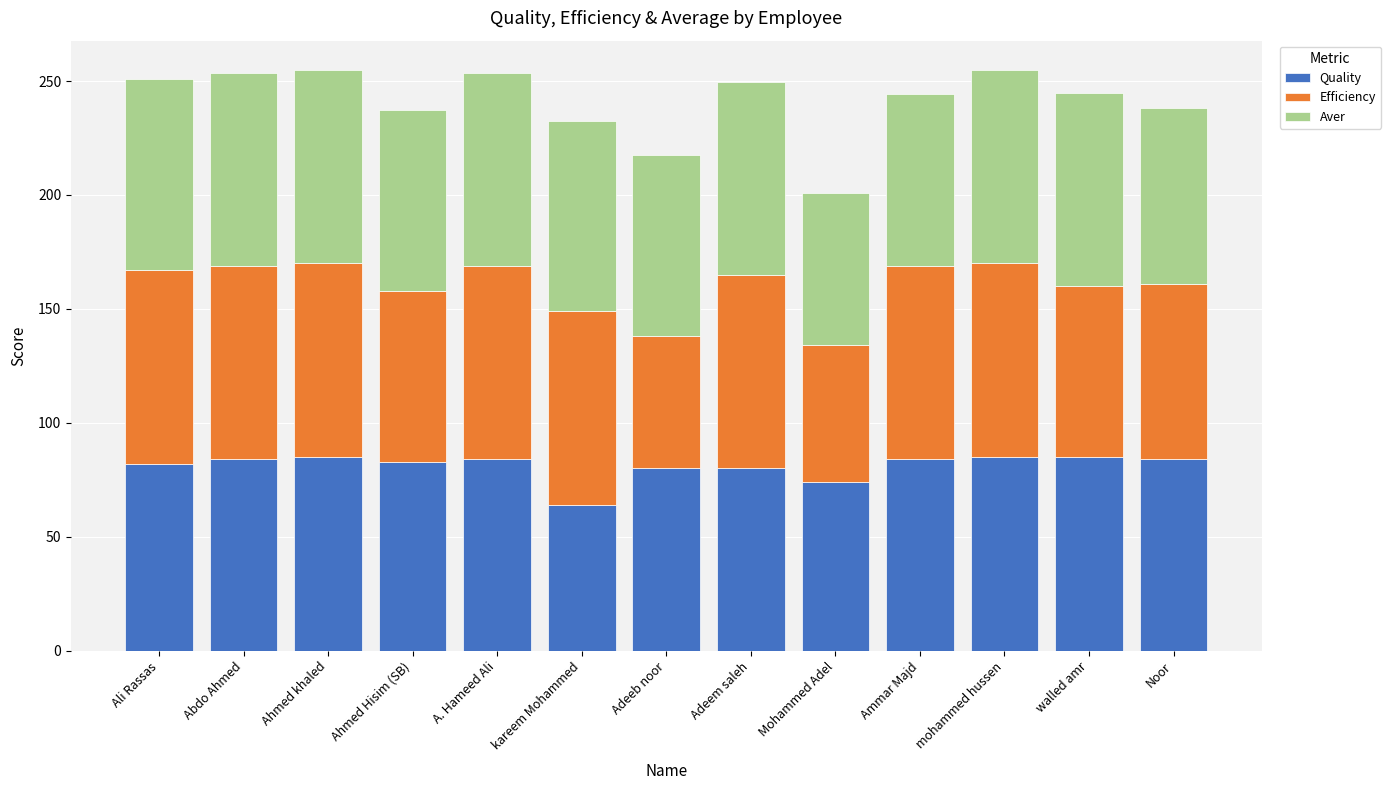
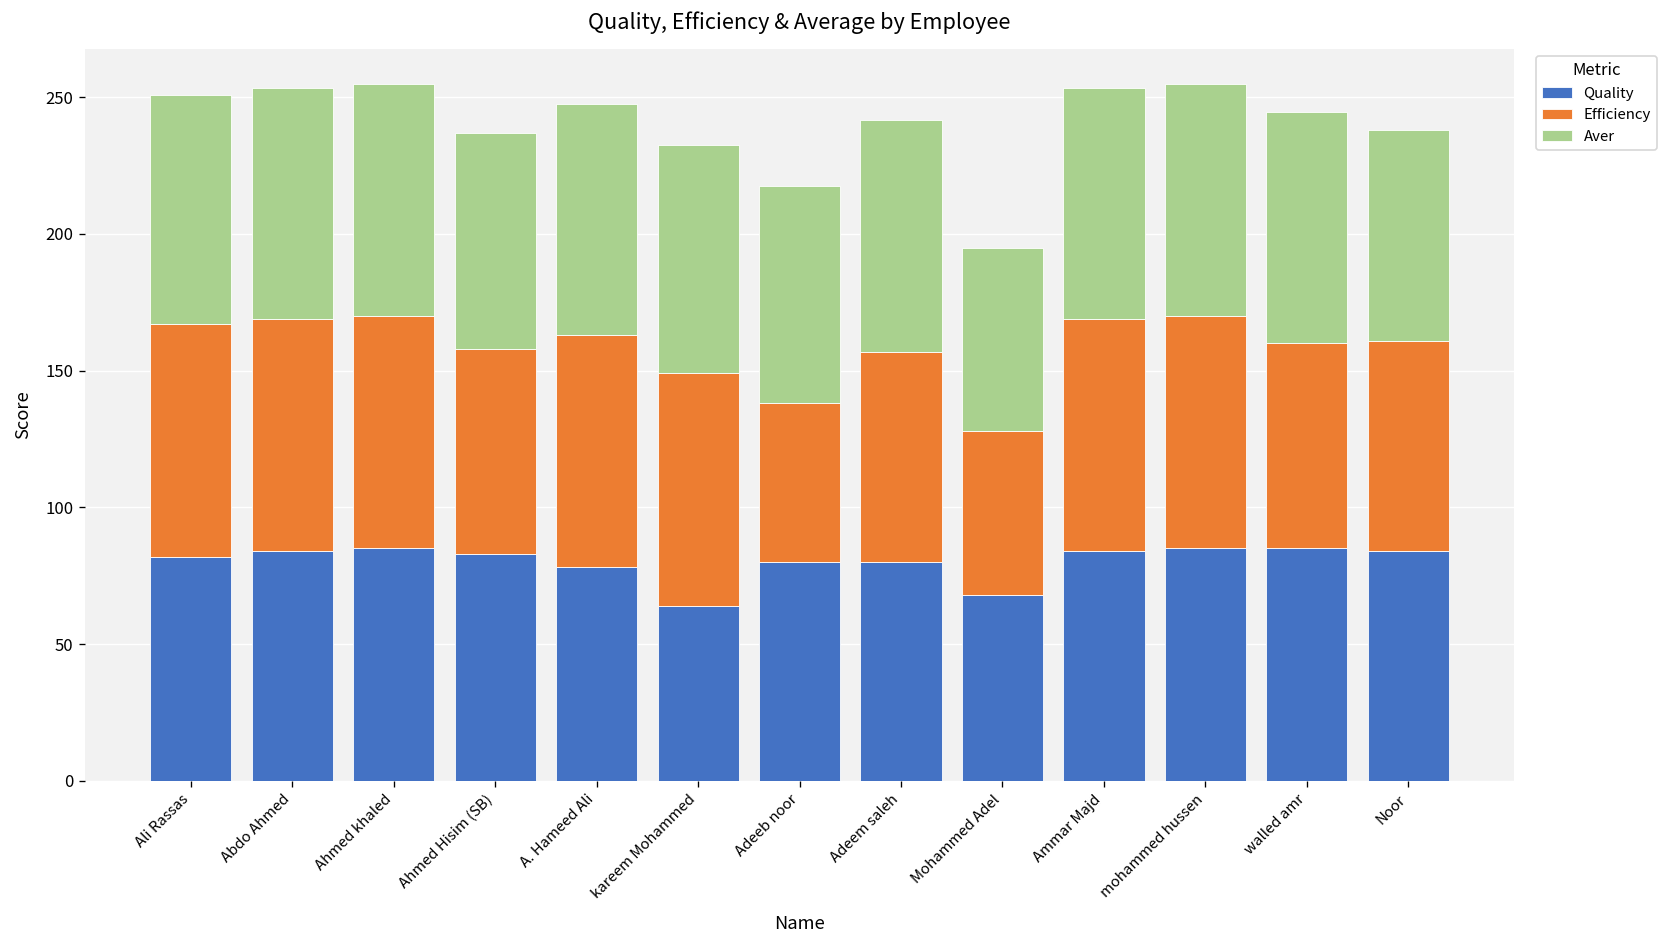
  {
    "Quality": {
      "Ali Rassas": 82,
      "Abdo Ahmed": 84,
      "Ahmed khaled": 85,
      "Ahmed Hisim (SB)": 83,
-     "A. Hameed Ali": 84,
+     "A. Hameed Ali": 78,
      "kareem Mohammed": 64,
      "Adeeb noor": 80,
      "Adeem saleh": 80,
-     "Mohammed Adel": 74,
+     "Mohammed Adel": 68,
      "Ammar Majd": 84,
      "mohammed hussen": 85,
      "walled amr": 85,
      "Noor": 84
    },
    "Efficiency": {
      "Ali Rassas": 85,
      "Abdo Ahmed": 85,
      "Ahmed khaled": 85,
      "Ahmed Hisim (SB)": 75,
      "A. Hameed Ali": 85,
      "kareem Mohammed": 85,
      "Adeeb noor": 58,
-     "Adeem saleh": 85,
+     "Adeem saleh": 77,
      "Mohammed Adel": 60,
      "Ammar Majd": 85,
      "mohammed hussen": 85,
      "walled amr": 75,
      "Noor": 77
    },
    "Aver": {
      "Ali Rassas": 84,
      "Abdo Ahmed": 85,
      "Ahmed khaled": 85,
      "Ahmed Hisim (SB)": 79,
      "A. Hameed Ali": 85,
      "kareem Mohammed": 83,
      "Adeeb noor": 80,
      "Adeem saleh": 85,
      "Mohammed Adel": 67,
-     "Ammar Majd": 75,
+     "Ammar Majd": 85,
      "mohammed hussen": 85,
      "walled amr": 85,
      "Noor": 77
    }
  }
